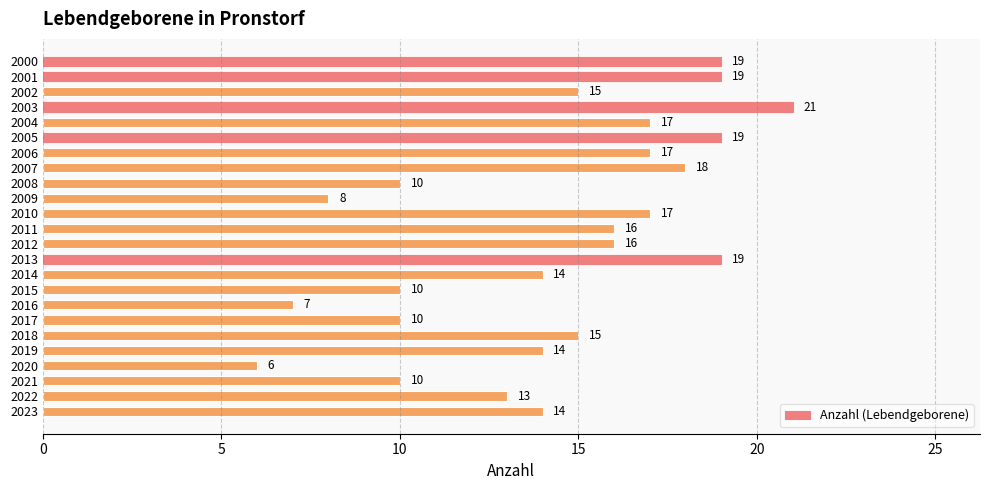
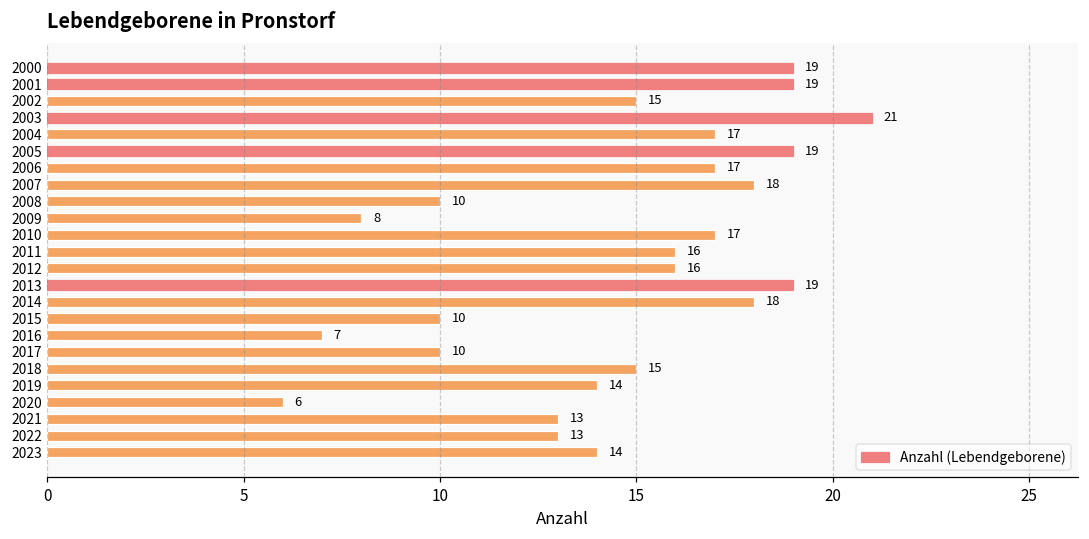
  {
    "2000": 19,
    "2001": 19,
    "2002": 15,
    "2003": 21,
    "2004": 17,
    "2005": 19,
    "2006": 17,
    "2007": 18,
    "2008": 10,
    "2009": 8,
    "2010": 17,
    "2011": 16,
    "2012": 16,
    "2013": 19,
-   "2014": 14,
+   "2014": 18,
    "2015": 10,
    "2016": 7,
    "2017": 10,
    "2018": 15,
    "2019": 14,
    "2020": 6,
-   "2021": 10,
+   "2021": 13,
    "2022": 13,
    "2023": 14
  }
